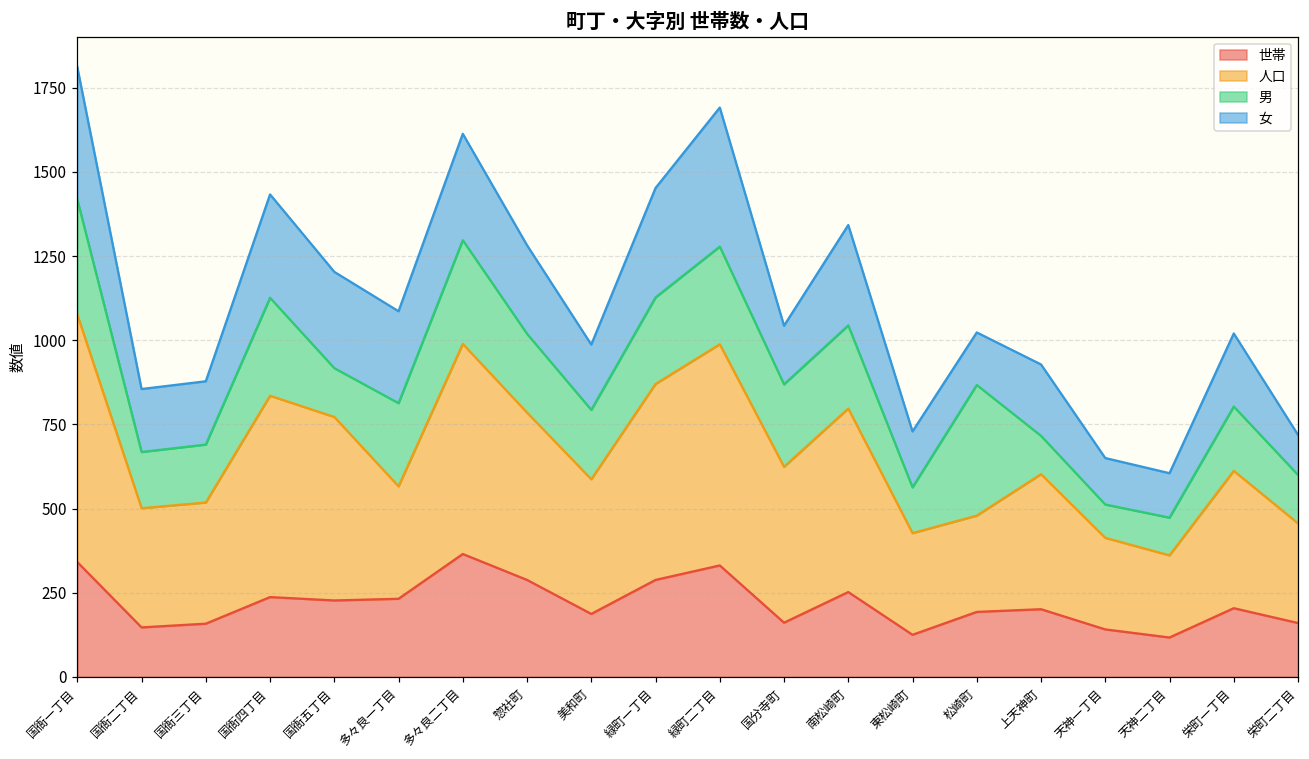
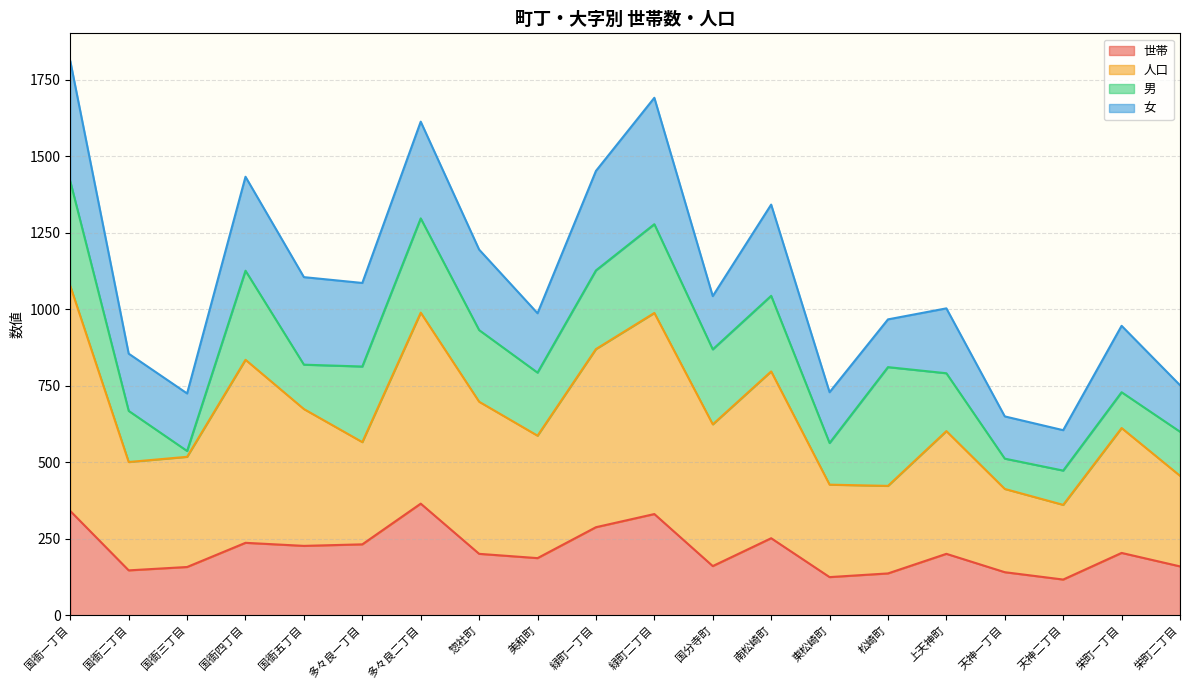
  {
    "世帯": {
      "国衙一丁目": 340,
      "国衙二丁目": 150,
      "国衙三丁目": 160,
      "国衙四丁目": 240,
      "国衙五丁目": 230,
      "多々良一丁目": 230,
      "多々良二丁目": 370,
-     "惣社町": 290,
+     "惣社町": 200,
      "美和町": 190,
      "緑町一丁目": 290,
      "緑町二丁目": 330,
      "国分寺町": 160,
      "南松崎町": 250,
      "東松崎町": 130,
-     "松崎町": 190,
+     "松崎町": 140,
      "上天神町": 200,
      "天神一丁目": 140,
      "天神二丁目": 120,
      "栄町一丁目": 200,
      "栄町二丁目": 160
    },
    "人口": {
      "国衙一丁目": 740,
      "国衙二丁目": 350,
      "国衙三丁目": 360,
      "国衙四丁目": 600,
-     "国衙五丁目": 550,
+     "国衙五丁目": 450,
      "多々良一丁目": 330,
      "多々良二丁目": 620,
      "惣社町": 500,
      "美和町": 400,
      "緑町一丁目": 580,
      "緑町二丁目": 660,
      "国分寺町": 460,
      "南松崎町": 550,
      "東松崎町": 300,
      "松崎町": 290,
      "上天神町": 400,
      "天神一丁目": 270,
      "天神二丁目": 240,
      "栄町一丁目": 410,
      "栄町二丁目": 300
    },
    "男": {
      "国衙一丁目": 340,
      "国衙二丁目": 170,
-     "国衙三丁目": 170,
+     "国衙三丁目": 20,
      "国衙四丁目": 290,
      "国衙五丁目": 150,
      "多々良一丁目": 250,
      "多々良二丁目": 310,
      "惣社町": 230,
      "美和町": 210,
      "緑町一丁目": 260,
      "緑町二丁目": 290,
      "国分寺町": 250,
      "南松崎町": 250,
      "東松崎町": 140,
      "松崎町": 390,
-     "上天神町": 110,
+     "上天神町": 190,
      "天神一丁目": 100,
      "天神二丁目": 110,
-     "栄町一丁目": 190,
+     "栄町一丁目": 120,
      "栄町二丁目": 140
    },
    "女": {
      "国衙一丁目": 390,
      "国衙二丁目": 190,
      "国衙三丁目": 190,
      "国衙四丁目": 310,
      "国衙五丁目": 290,
      "多々良一丁目": 270,
      "多々良二丁目": 320,
      "惣社町": 260,
      "美和町": 190,
      "緑町一丁目": 330,
      "緑町二丁目": 410,
      "国分寺町": 170,
      "南松崎町": 300,
      "東松崎町": 170,
      "松崎町": 160,
      "上天神町": 210,
      "天神一丁目": 140,
      "天神二丁目": 130,
      "栄町一丁目": 220,
-     "栄町二丁目": 120
+     "栄町二丁目": 150
    }
  }
